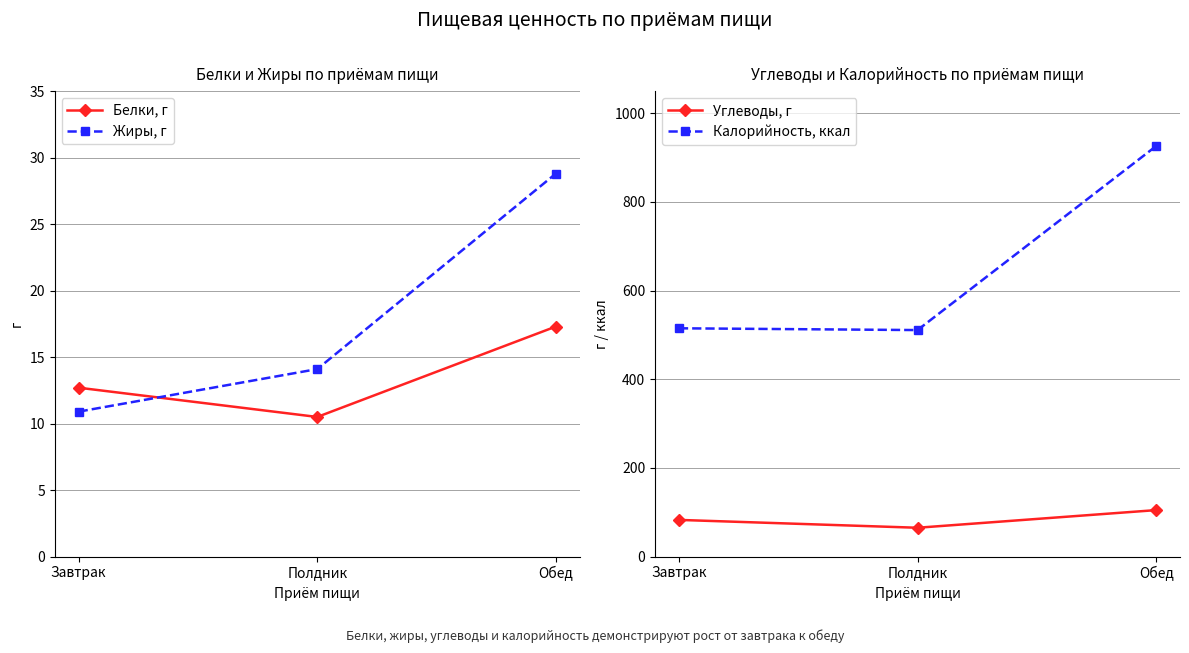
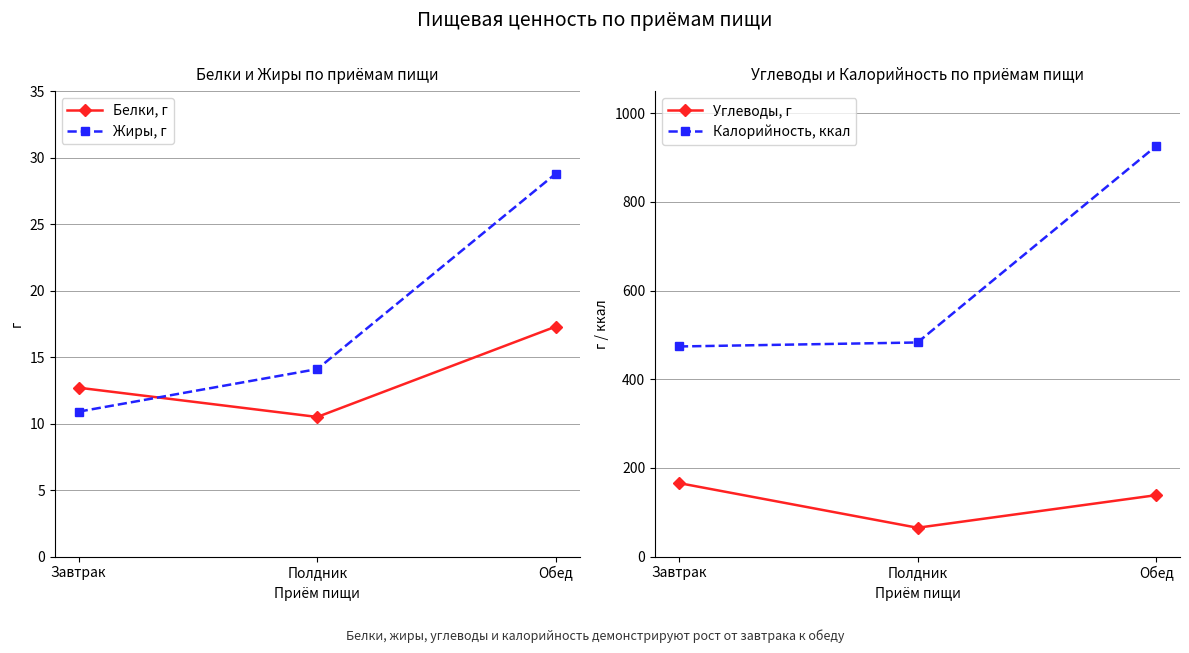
  {
    "Белки и Жиры по приёмам пищи": {
      "Белки, г": {
        "Завтрак": 12.7,
        "Полдник": 10.5,
        "Обед": 17.3
      },
      "Жиры, г": {
        "Завтрак": 10.9,
        "Полдник": 14.1,
        "Обед": 28.8
      }
    },
    "Углеводы и Калорийность по приёмам пищи": {
      "Углеводы, г": {
-       "Завтрак": 80,
+       "Завтрак": 170,
        "Полдник": 70,
-       "Обед": 100
+       "Обед": 140
      },
      "Калорийность, ккал": {
-       "Завтрак": 520,
-       "Полдник": 510,
+       "Завтрак": 470,
+       "Полдник": 480,
        "Обед": 930
      }
    }
  }
